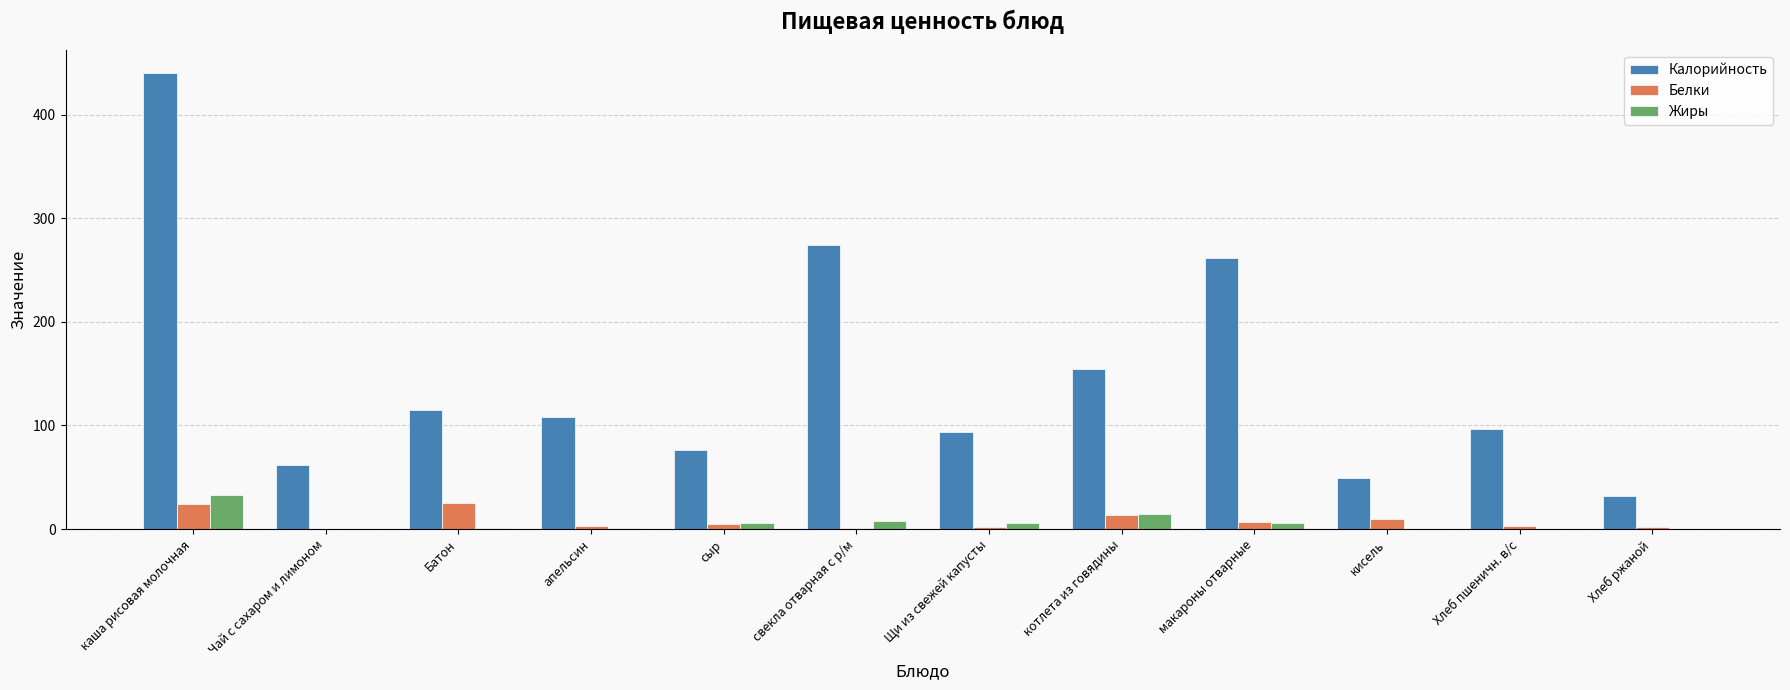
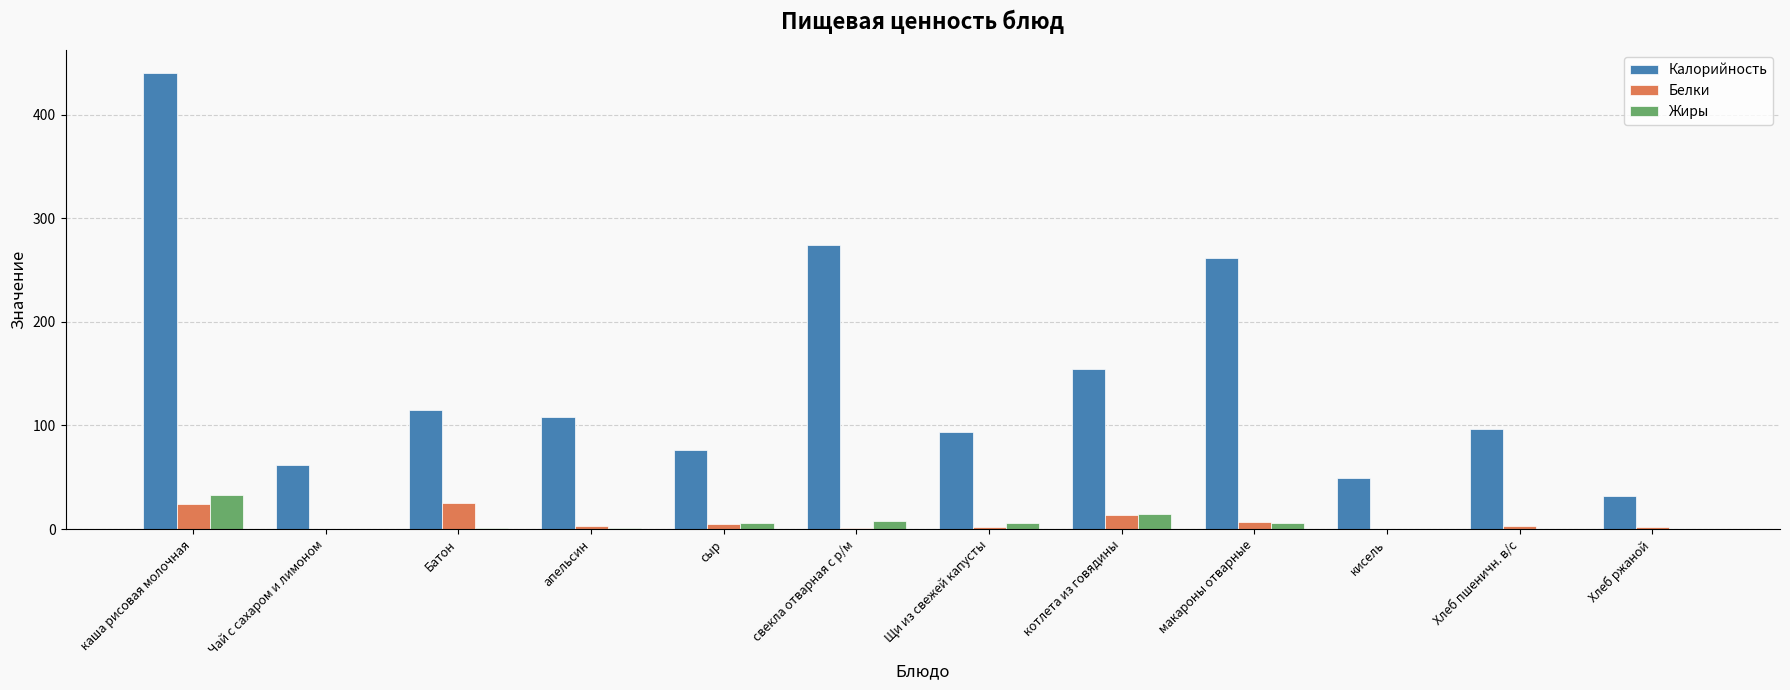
  {
    "Калорийность": {
      "каша рисовая молочная": 440,
      "Чай с сахаром и лимоном": 61,
      "Батон": 115,
      "апельсин": 108,
      "сыр": 76,
      "свекла отварная с р/м": 274,
      "Щи из свежей капусты": 93,
      "котлета из говядины": 155,
      "макароны отварные": 262,
      "кисель": 50,
      "Хлеб пшеничн. в/с": 97,
      "Хлеб ржаной": 32
    },
    "Белки": {
      "каша рисовая молочная": 24,
      "Батон": 25,
      "апельсин": 3,
      "сыр": 5,
      "котлета из говядины": 13,
      "макароны отварные": 7,
-     "кисель": 10,
+     "кисель": 0,
      "Хлеб пшеничн. в/с": 3
    },
    "Жиры": {
      "каша рисовая молочная": 33,
      "сыр": 6,
      "свекла отварная с р/м": 8,
      "Щи из свежей капусты": 6,
      "котлета из говядины": 14,
      "макароны отварные": 6,
      "кисель": 0
    }
  }
